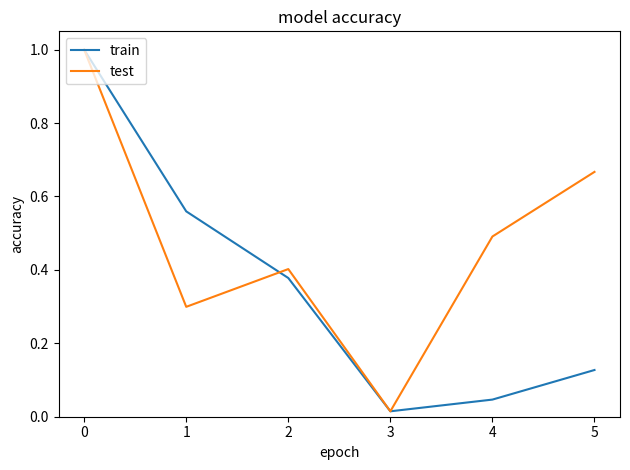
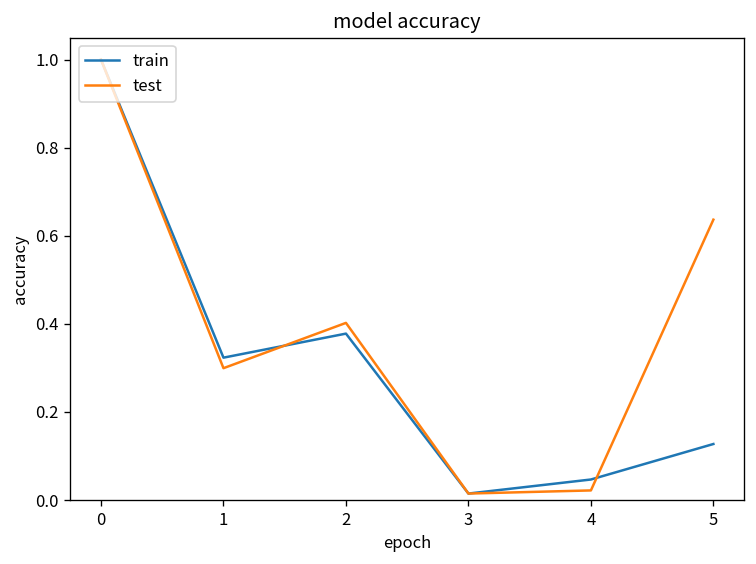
  {
    "train": {
-     "1": 0.56,
+     "1": 0.32,
      "2": 0.38,
      "4": 0.05,
      "5": 0.13
    },
    "test": {
      "1": 0.30,
      "2": 0.40,
-     "4": 0.49,
-     "5": 0.67
+     "4": 0.02,
+     "5": 0.64
    }
  }
